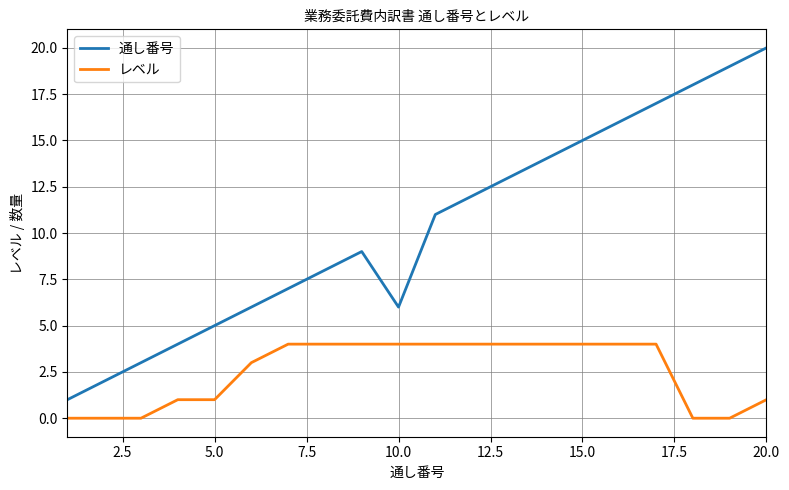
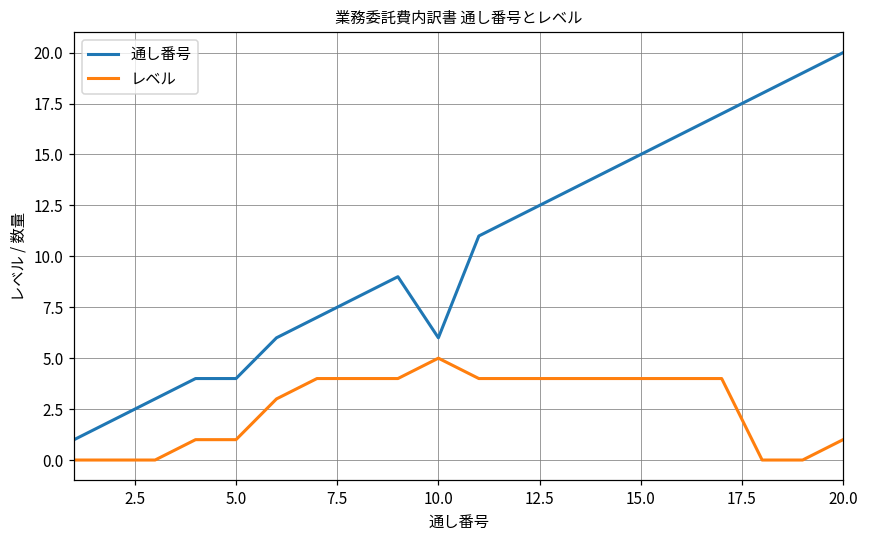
  {
    "通し番号": {
-     "5.0": 5,
+     "5.0": 4,
      "10.0": 6,
      "15.0": 15,
      "20.0": 20
    },
    "レベル": {
      "5.0": 1,
-     "10.0": 4,
+     "10.0": 5,
      "15.0": 4,
      "20.0": 1
    }
  }
